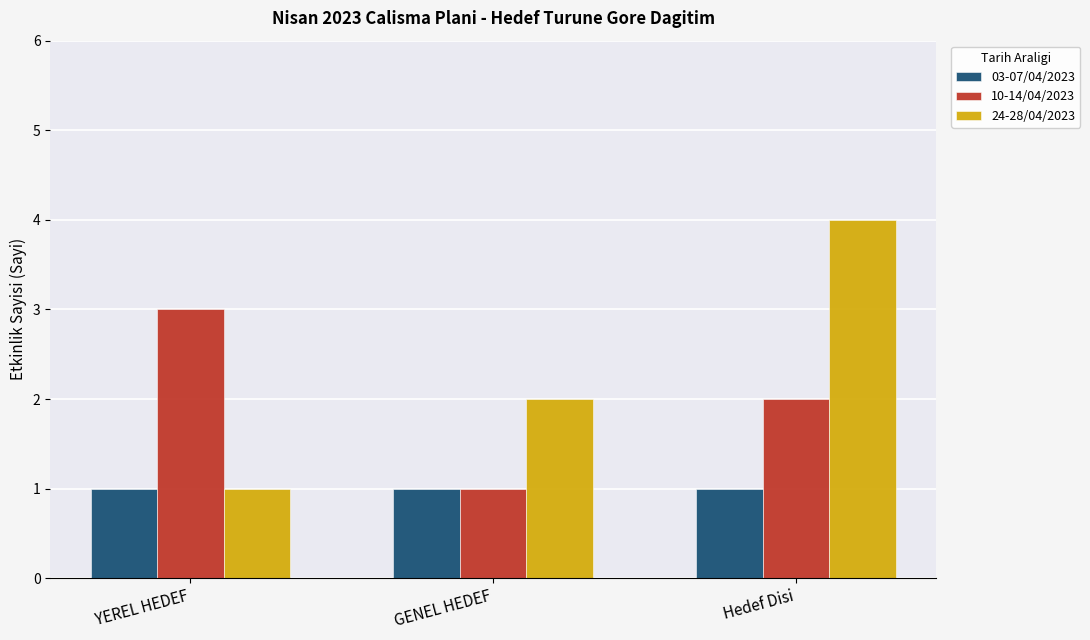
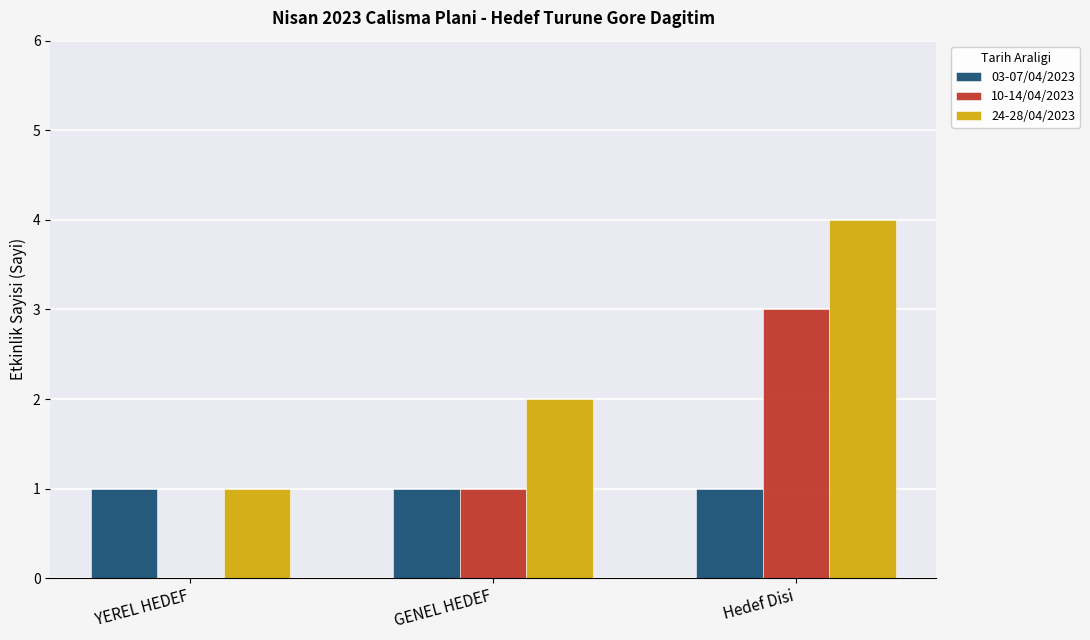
  {
    "03-07/04/2023": {
      "YEREL HEDEF": 1,
      "GENEL HEDEF": 1,
      "Hedef Disi": 1
    },
    "10-14/04/2023": {
-     "YEREL HEDEF": 3,
+     "YEREL HEDEF": 0,
      "GENEL HEDEF": 1,
-     "Hedef Disi": 2
+     "Hedef Disi": 3
    },
    "24-28/04/2023": {
      "YEREL HEDEF": 1,
      "GENEL HEDEF": 2,
      "Hedef Disi": 4
    }
  }
